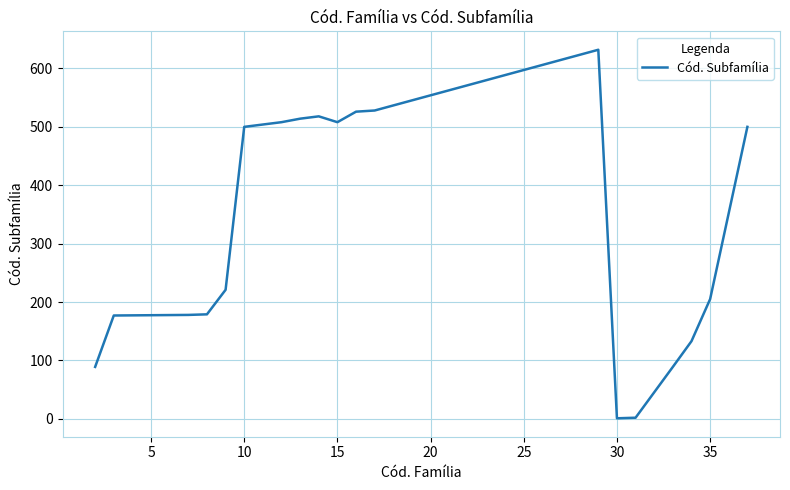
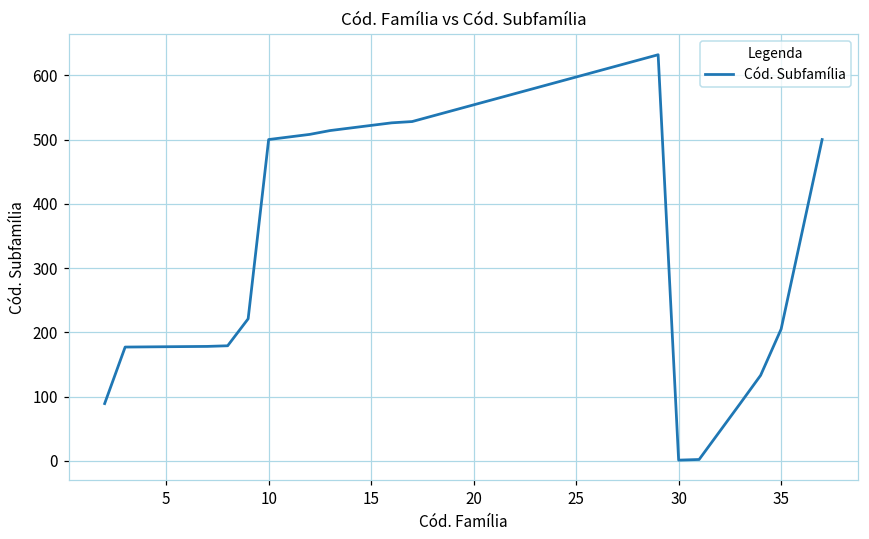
  {
    "10": 500,
-   "15": 510,
+   "15": 520,
    "30": 0,
    "35": 210
  }
